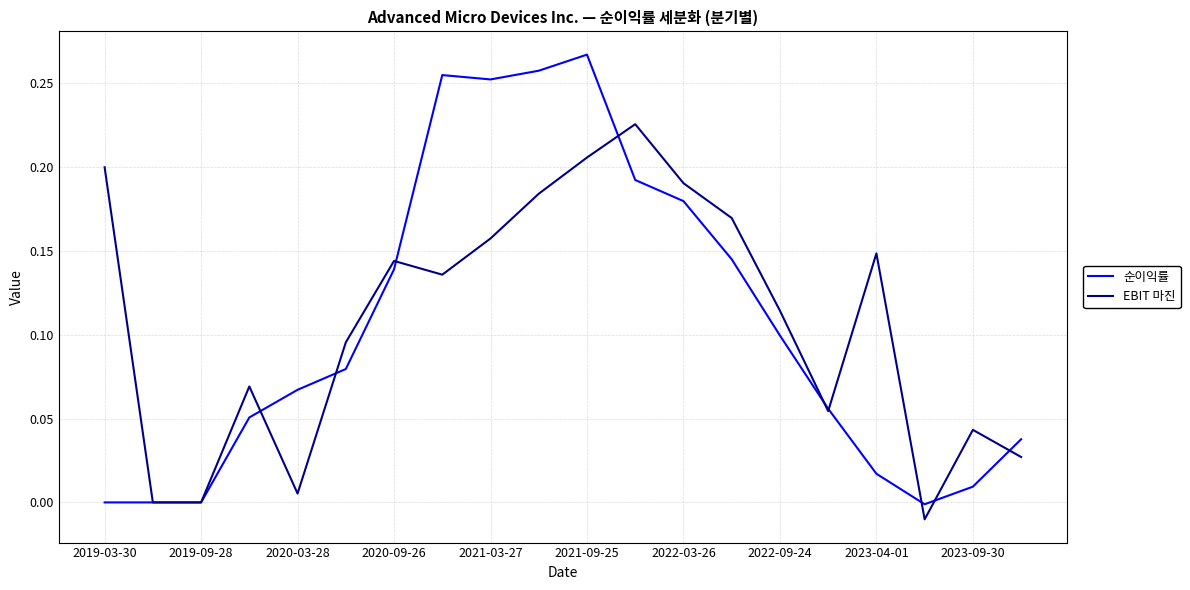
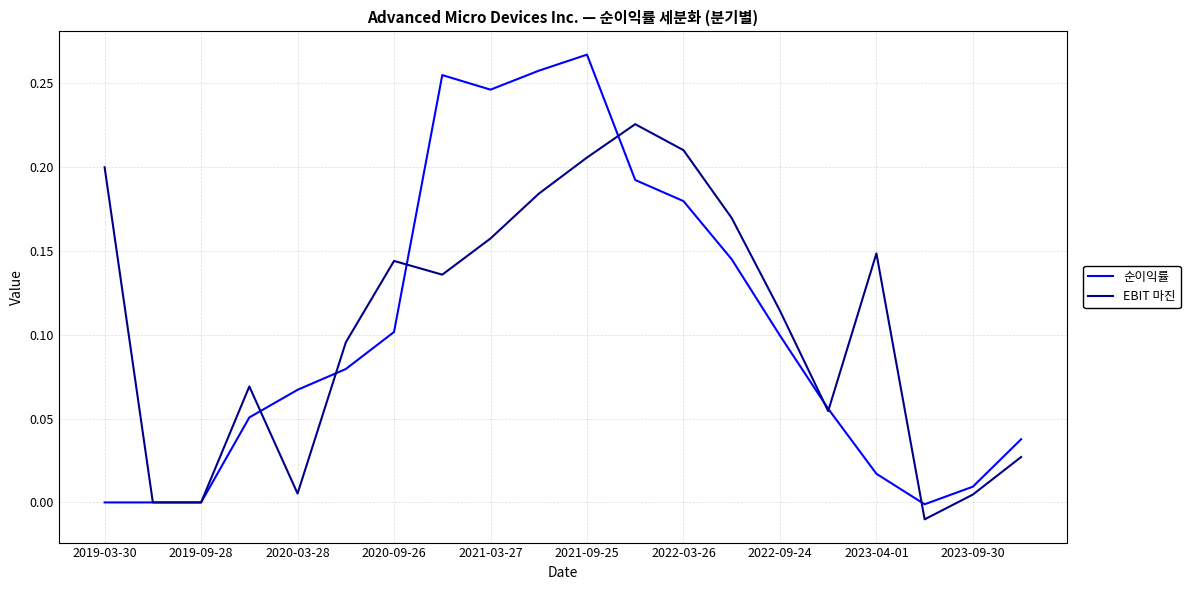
  {
    "순이익률": {
      "2019-03-30": 0.000,
      "2020-03-28": 0.067,
-     "2020-09-26": 0.139,
-     "2021-03-27": 0.252,
+     "2020-09-26": 0.102,
+     "2021-03-27": 0.246,
      "2021-09-25": 0.267,
      "2022-03-26": 0.180,
      "2022-09-24": 0.100,
      "2023-04-01": 0.017,
      "2023-09-30": 0.009
    },
    "EBIT 마진": {
      "2019-03-30": 0.200,
      "2020-03-28": 0.005,
      "2020-09-26": 0.144,
      "2021-03-27": 0.158,
      "2021-09-25": 0.206,
-     "2022-03-26": 0.191,
+     "2022-03-26": 0.210,
      "2022-09-24": 0.114,
      "2023-04-01": 0.149,
-     "2023-09-30": 0.043
+     "2023-09-30": 0.005
    }
  }
